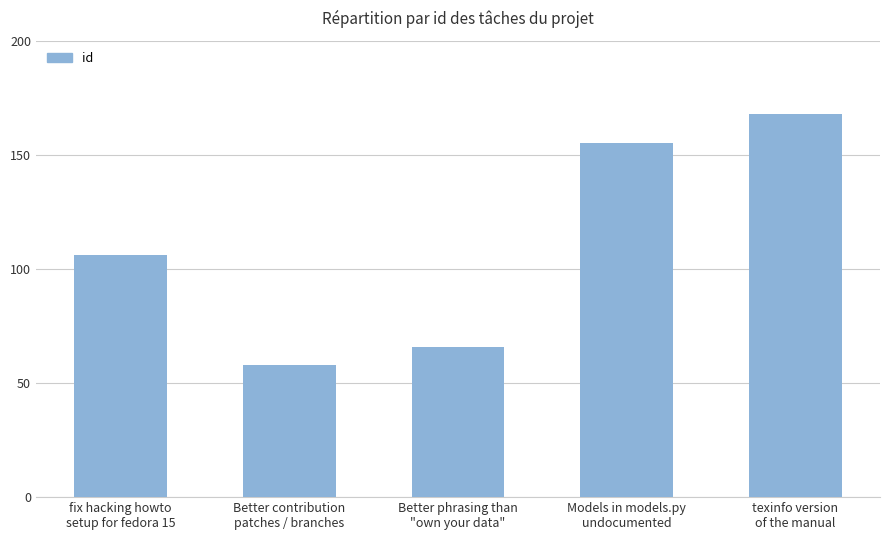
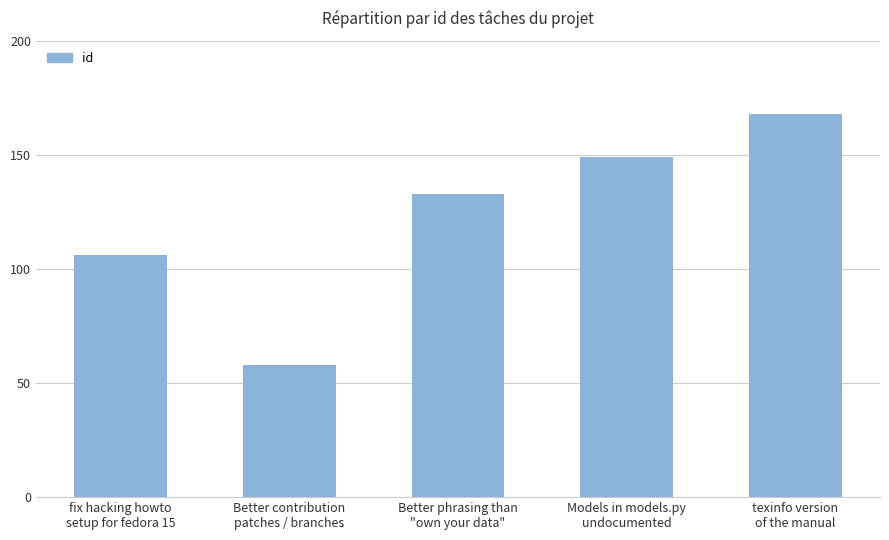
  {
    "fix hacking howto setup for fedora 15": 106,
    "Better contribution patches / branches": 58,
-   "Better phrasing than \"own your data\"": 66,
-   "Models in models.py undocumented": 155,
+   "Better phrasing than \"own your data\"": 133,
+   "Models in models.py undocumented": 149,
    "texinfo version of the manual": 168
  }
